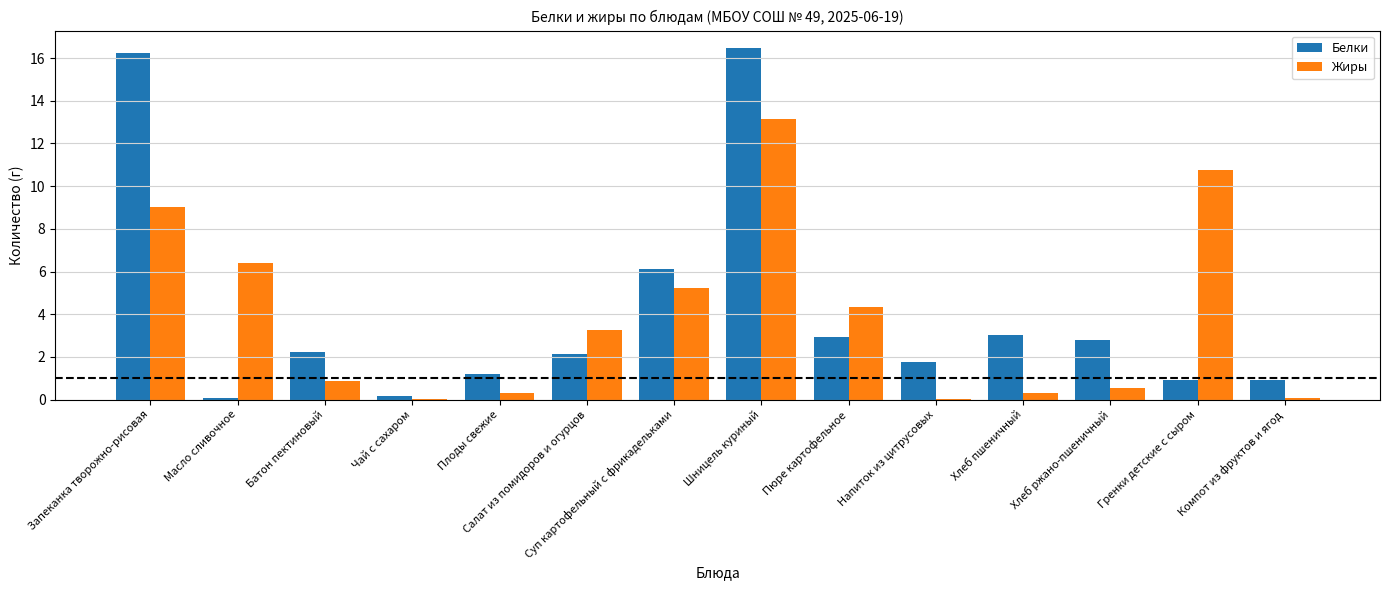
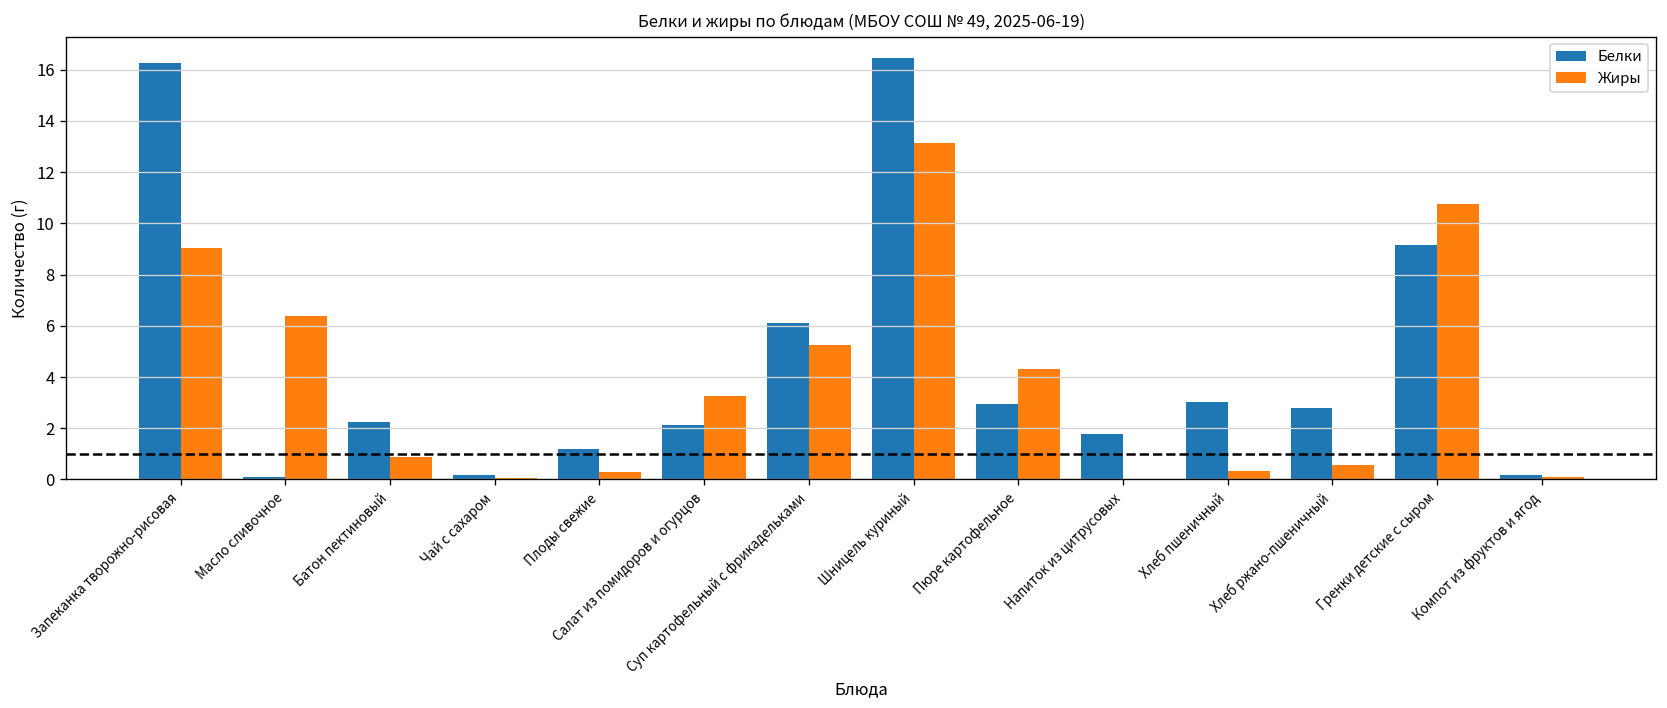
  {
    "Белки": {
      "Запеканка творожно-рисовая": 16.3,
      "Батон пектиновый": 2.3,
      "Чай с сахаром": 0.2,
      "Плоды свежие": 1.2,
      "Салат из помидоров и огурцов": 2.1,
      "Суп картофельный с фрикадельками": 6.1,
      "Шницель куриный": 16.5,
      "Пюре картофельное": 2.9,
      "Напиток из цитрусовых": 1.8,
      "Хлеб пшеничный": 3.0,
      "Хлеб ржано-пшеничный": 2.8,
-     "Гренки детские с сыром": 0.9,
-     "Компот из фруктов и ягод": 0.9
+     "Гренки детские с сыром": 9.1,
+     "Компот из фруктов и ягод": 0.2
    },
    "Жиры": {
      "Запеканка творожно-рисовая": 9.0,
      "Масло сливочное": 6.4,
      "Батон пектиновый": 0.9,
      "Плоды свежие": 0.3,
      "Салат из помидоров и огурцов": 3.3,
      "Суп картофельный с фрикадельками": 5.2,
      "Шницель куриный": 13.1,
      "Пюре картофельное": 4.3,
      "Хлеб пшеничный": 0.3,
      "Хлеб ржано-пшеничный": 0.6,
      "Гренки детские с сыром": 10.7
    }
  }
